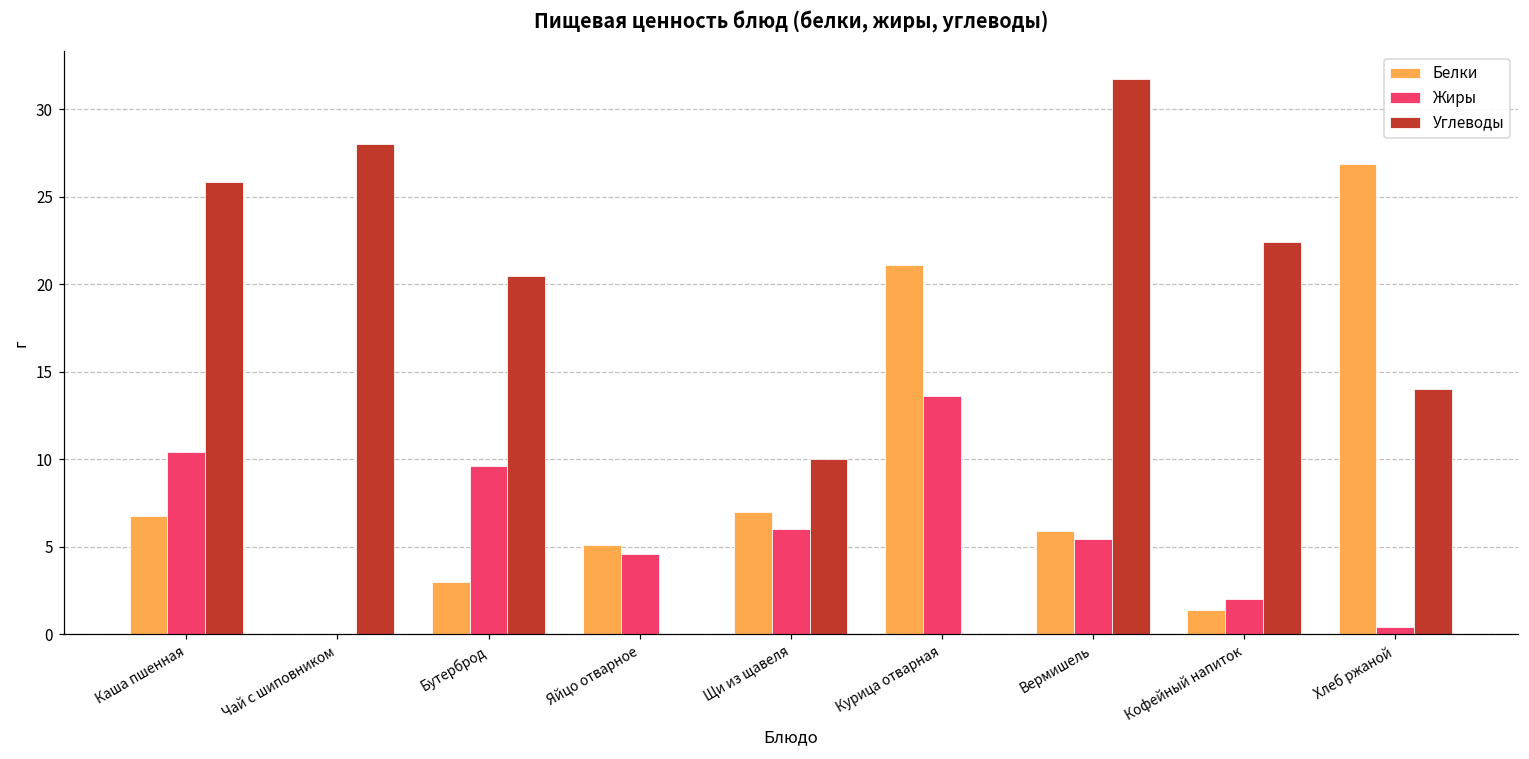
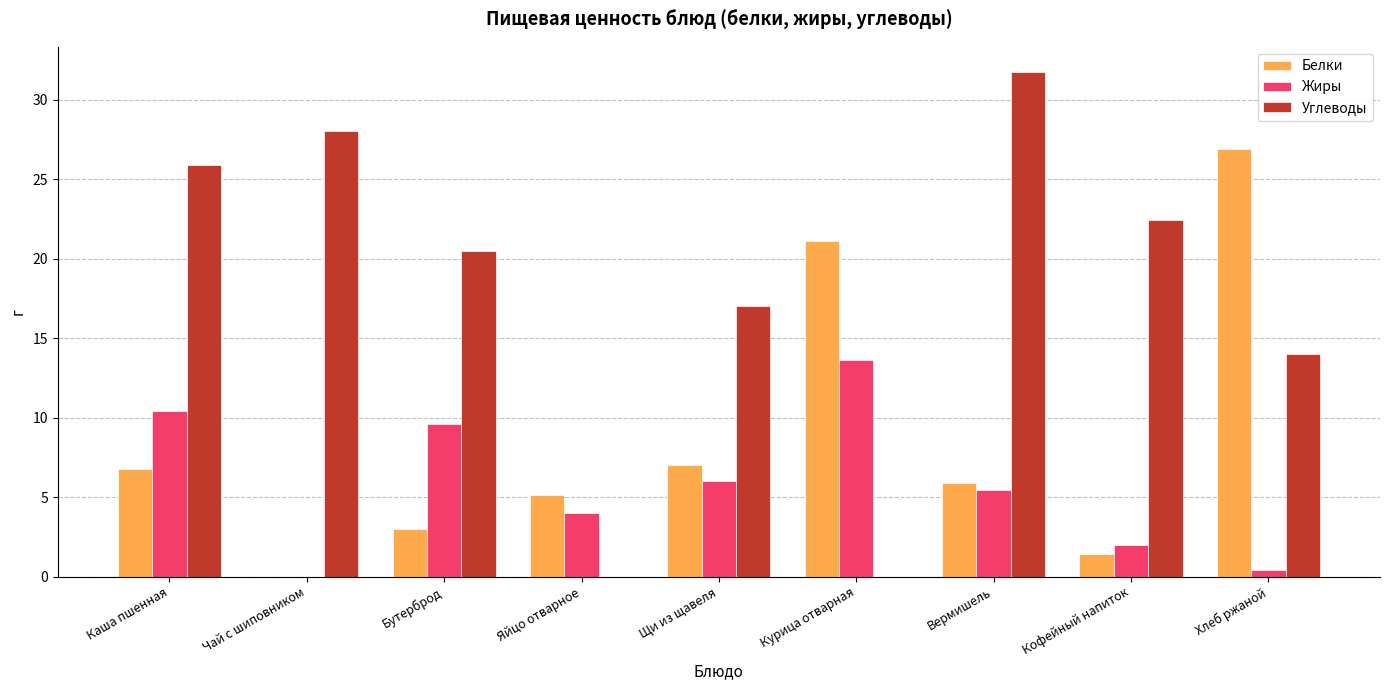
  {
    "Белки": {
      "Каша пшенная": 6.8,
      "Чай с шиповником": 0.0,
      "Бутерброд": 3.0,
      "Яйцо отварное": 5.1,
      "Щи из щавеля": 7.0,
      "Курица отварная": 21.1,
      "Вермишель": 5.9,
      "Кофейный напиток": 1.4,
      "Хлеб ржаной": 26.9
    },
    "Жиры": {
      "Каша пшенная": 10.4,
      "Чай с шиповником": 0.0,
      "Бутерброд": 9.6,
-     "Яйцо отварное": 4.6,
+     "Яйцо отварное": 4.0,
      "Щи из щавеля": 6.0,
      "Курица отварная": 13.6,
      "Вермишель": 5.4,
      "Кофейный напиток": 2.0,
      "Хлеб ржаной": 0.4
    },
    "Углеводы": {
      "Каша пшенная": 26,
      "Чай с шиповником": 28,
      "Бутерброд": 20.5,
      "Яйцо отварное": 0,
-     "Щи из щавеля": 10,
+     "Щи из щавеля": 17,
      "Курица отварная": 0,
      "Вермишель": 31.7,
      "Кофейный напиток": 22.4,
      "Хлеб ржаной": 14
    }
  }
